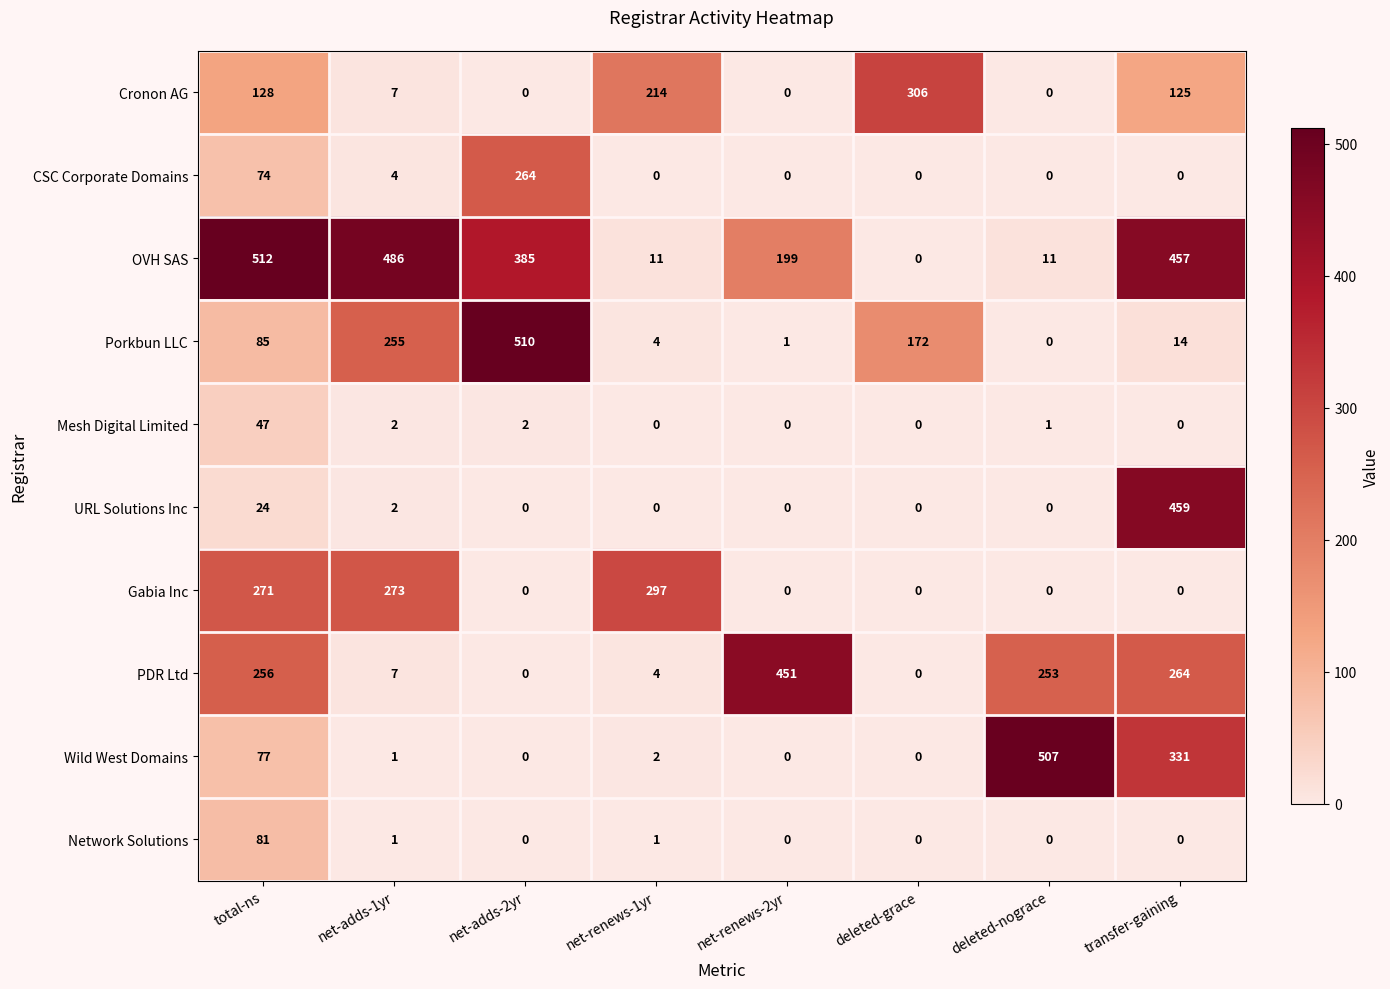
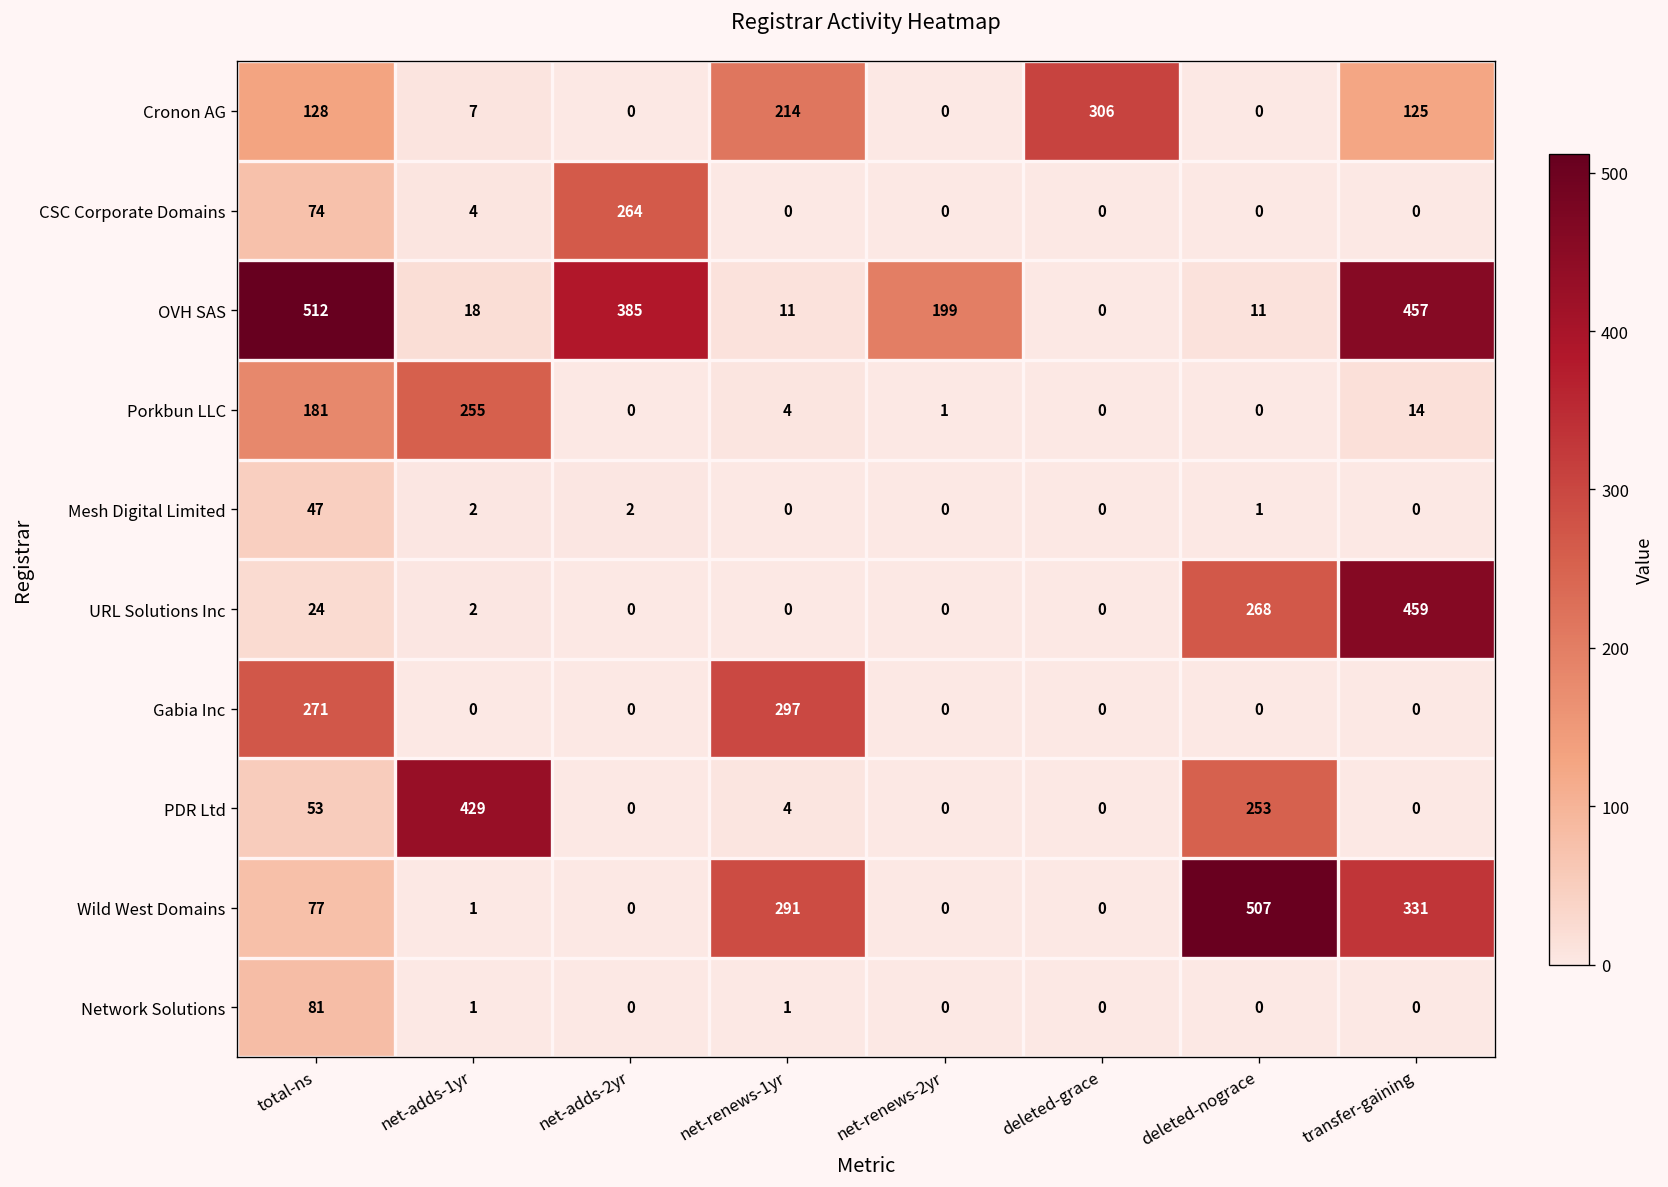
  {
    "Cronon AG": {
      "total-ns": 128,
      "net-adds-1yr": 7,
      "net-adds-2yr": 0,
      "net-renews-1yr": 214,
      "net-renews-2yr": 0,
      "deleted-grace": 306,
      "deleted-nograce": 0,
      "transfer-gaining": 125
    },
    "CSC Corporate Domains": {
      "total-ns": 74,
      "net-adds-1yr": 4,
      "net-adds-2yr": 264,
      "net-renews-1yr": 0,
      "net-renews-2yr": 0,
      "deleted-grace": 0,
      "deleted-nograce": 0,
      "transfer-gaining": 0
    },
    "OVH SAS": {
      "total-ns": 512,
-     "net-adds-1yr": 486,
+     "net-adds-1yr": 18,
      "net-adds-2yr": 385,
      "net-renews-1yr": 11,
      "net-renews-2yr": 199,
      "deleted-grace": 0,
      "deleted-nograce": 11,
      "transfer-gaining": 457
    },
    "Porkbun LLC": {
-     "total-ns": 85,
+     "total-ns": 181,
      "net-adds-1yr": 255,
-     "net-adds-2yr": 510,
+     "net-adds-2yr": 0,
      "net-renews-1yr": 4,
      "net-renews-2yr": 1,
-     "deleted-grace": 172,
+     "deleted-grace": 0,
      "deleted-nograce": 0,
      "transfer-gaining": 14
    },
    "Mesh Digital Limited": {
      "total-ns": 47,
      "net-adds-1yr": 2,
      "net-adds-2yr": 2,
      "net-renews-1yr": 0,
      "net-renews-2yr": 0,
      "deleted-grace": 0,
      "deleted-nograce": 1,
      "transfer-gaining": 0
    },
    "URL Solutions Inc": {
      "total-ns": 24,
      "net-adds-1yr": 2,
      "net-adds-2yr": 0,
      "net-renews-1yr": 0,
      "net-renews-2yr": 0,
      "deleted-grace": 0,
-     "deleted-nograce": 0,
+     "deleted-nograce": 268,
      "transfer-gaining": 459
    },
    "Gabia Inc": {
      "total-ns": 271,
-     "net-adds-1yr": 273,
+     "net-adds-1yr": 0,
      "net-adds-2yr": 0,
      "net-renews-1yr": 297,
      "net-renews-2yr": 0,
      "deleted-grace": 0,
      "deleted-nograce": 0,
      "transfer-gaining": 0
    },
    "PDR Ltd": {
-     "total-ns": 256,
-     "net-adds-1yr": 7,
+     "total-ns": 53,
+     "net-adds-1yr": 429,
      "net-adds-2yr": 0,
      "net-renews-1yr": 4,
-     "net-renews-2yr": 451,
+     "net-renews-2yr": 0,
      "deleted-grace": 0,
      "deleted-nograce": 253,
-     "transfer-gaining": 264
+     "transfer-gaining": 0
    },
    "Wild West Domains": {
      "total-ns": 77,
      "net-adds-1yr": 1,
      "net-adds-2yr": 0,
-     "net-renews-1yr": 2,
+     "net-renews-1yr": 291,
      "net-renews-2yr": 0,
      "deleted-grace": 0,
      "deleted-nograce": 507,
      "transfer-gaining": 331
    },
    "Network Solutions": {
      "total-ns": 81,
      "net-adds-1yr": 1,
      "net-adds-2yr": 0,
      "net-renews-1yr": 1,
      "net-renews-2yr": 0,
      "deleted-grace": 0,
      "deleted-nograce": 0,
      "transfer-gaining": 0
    }
  }
